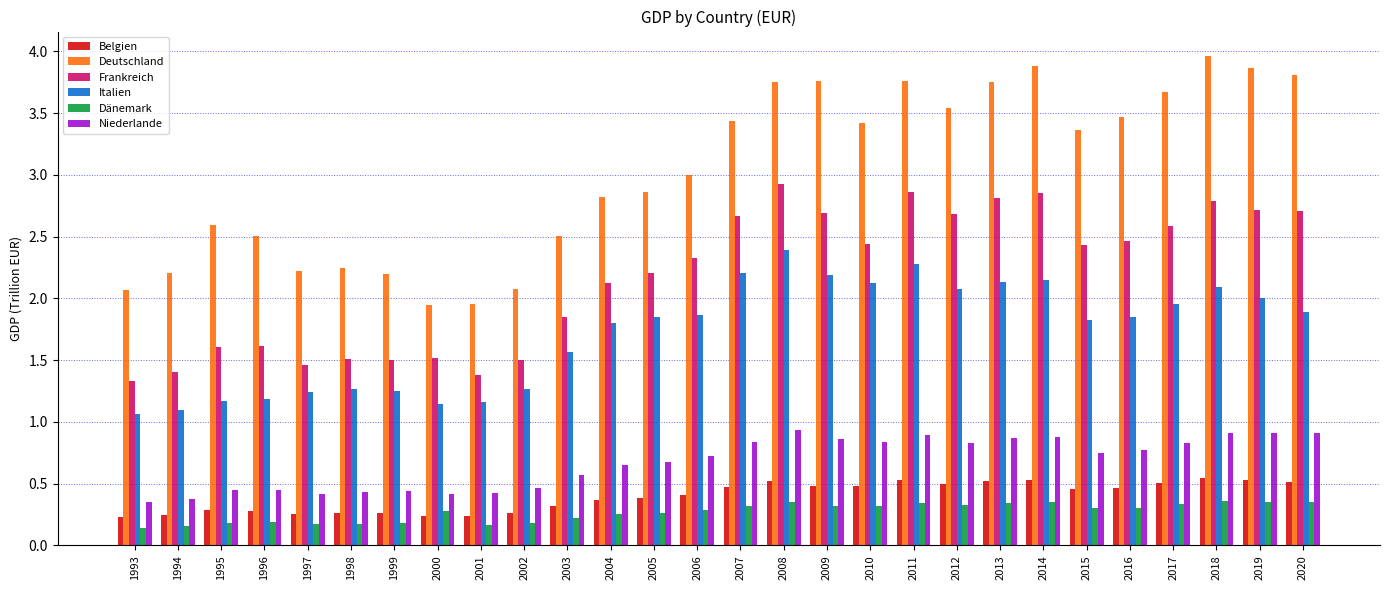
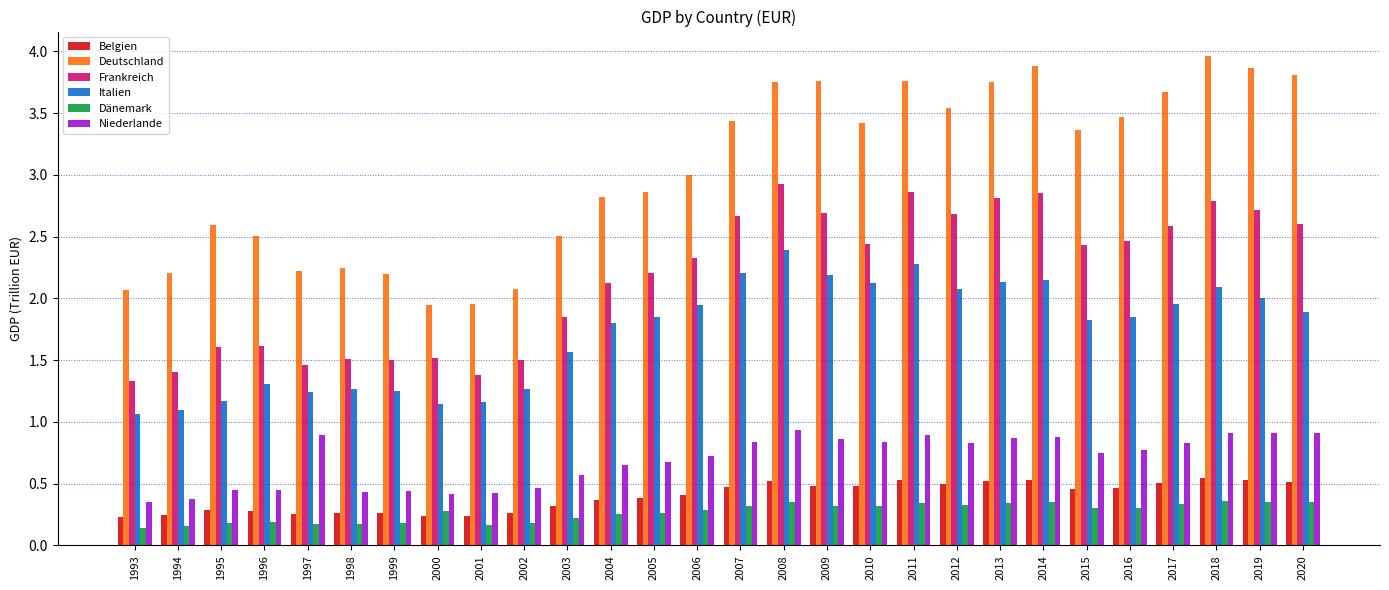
  {
    "Belgien": {
      "1993": 0.23,
      "1994": 0.25,
      "1995": 0.29,
      "1996": 0.28,
      "1997": 0.25,
      "1998": 0.26,
      "1999": 0.26,
      "2000": 0.24,
      "2001": 0.24,
      "2002": 0.26,
      "2003": 0.32,
      "2004": 0.37,
      "2005": 0.39,
      "2006": 0.41,
      "2007": 0.47,
      "2008": 0.52,
      "2009": 0.48,
      "2010": 0.48,
      "2011": 0.53,
      "2012": 0.50,
      "2013": 0.52,
      "2014": 0.53,
      "2015": 0.45,
      "2016": 0.47,
      "2017": 0.50,
      "2018": 0.54,
      "2019": 0.53,
      "2020": 0.52
    },
    "Deutschland": {
      "1993": 2.07,
      "1994": 2.21,
      "1995": 2.59,
      "1996": 2.50,
      "1997": 2.22,
      "1998": 2.24,
      "1999": 2.20,
      "2000": 1.95,
      "2001": 1.95,
      "2002": 2.08,
      "2003": 2.51,
      "2004": 2.82,
      "2005": 2.86,
      "2006": 3.00,
      "2007": 3.44,
      "2008": 3.75,
      "2009": 3.76,
      "2010": 3.42,
      "2011": 3.76,
      "2012": 3.54,
      "2013": 3.75,
      "2014": 3.88,
      "2015": 3.36,
      "2016": 3.47,
      "2017": 3.67,
      "2018": 3.96,
      "2019": 3.86,
      "2020": 3.81
    },
    "Frankreich": {
      "1993": 1.33,
      "1994": 1.40,
      "1995": 1.61,
      "1996": 1.61,
      "1997": 1.46,
      "1998": 1.51,
      "1999": 1.50,
      "2000": 1.52,
      "2001": 1.38,
      "2002": 1.50,
      "2003": 1.85,
      "2004": 2.12,
      "2005": 2.20,
      "2006": 2.33,
      "2007": 2.66,
      "2008": 2.92,
      "2009": 2.69,
      "2010": 2.44,
      "2011": 2.86,
      "2012": 2.68,
      "2013": 2.81,
      "2014": 2.85,
      "2015": 2.43,
      "2016": 2.47,
      "2017": 2.59,
      "2018": 2.79,
      "2019": 2.72,
-     "2020": 2.71
+     "2020": 2.60
    },
    "Italien": {
      "1993": 1.06,
      "1994": 1.10,
      "1995": 1.17,
-     "1996": 1.18,
+     "1996": 1.31,
      "1997": 1.24,
      "1998": 1.27,
      "1999": 1.25,
      "2000": 1.14,
      "2001": 1.16,
      "2002": 1.27,
      "2003": 1.57,
      "2004": 1.80,
      "2005": 1.85,
-     "2006": 1.86,
+     "2006": 1.94,
      "2007": 2.20,
      "2008": 2.39,
      "2009": 2.19,
      "2010": 2.13,
      "2011": 2.28,
      "2012": 2.07,
      "2013": 2.13,
      "2014": 2.15,
      "2015": 1.82,
      "2016": 1.85,
      "2017": 1.96,
      "2018": 2.09,
      "2019": 2.01,
      "2020": 1.89
    },
    "Dänemark": {
      "1993": 0.14,
      "1994": 0.16,
      "1995": 0.19,
      "1996": 0.19,
      "1997": 0.17,
      "1998": 0.18,
      "1999": 0.18,
      "2000": 0.28,
      "2001": 0.16,
      "2002": 0.18,
      "2003": 0.22,
      "2004": 0.25,
      "2005": 0.26,
      "2006": 0.28,
      "2007": 0.32,
      "2008": 0.35,
      "2009": 0.32,
      "2010": 0.32,
      "2011": 0.34,
      "2012": 0.33,
      "2013": 0.34,
      "2014": 0.35,
      "2015": 0.30,
      "2016": 0.31,
      "2017": 0.33,
      "2018": 0.36,
      "2019": 0.35,
      "2020": 0.36
    },
    "Niederlande": {
      "1993": 0.35,
      "1994": 0.37,
      "1995": 0.45,
      "1996": 0.45,
-     "1997": 0.41,
+     "1997": 0.90,
      "1998": 0.43,
      "1999": 0.44,
      "2000": 0.41,
      "2001": 0.43,
      "2002": 0.47,
      "2003": 0.57,
      "2004": 0.65,
      "2005": 0.68,
      "2006": 0.73,
      "2007": 0.84,
      "2008": 0.94,
      "2009": 0.86,
      "2010": 0.84,
      "2011": 0.89,
      "2012": 0.83,
      "2013": 0.87,
      "2014": 0.88,
      "2015": 0.75,
      "2016": 0.77,
      "2017": 0.83,
      "2018": 0.91,
      "2019": 0.91,
      "2020": 0.91
    }
  }
